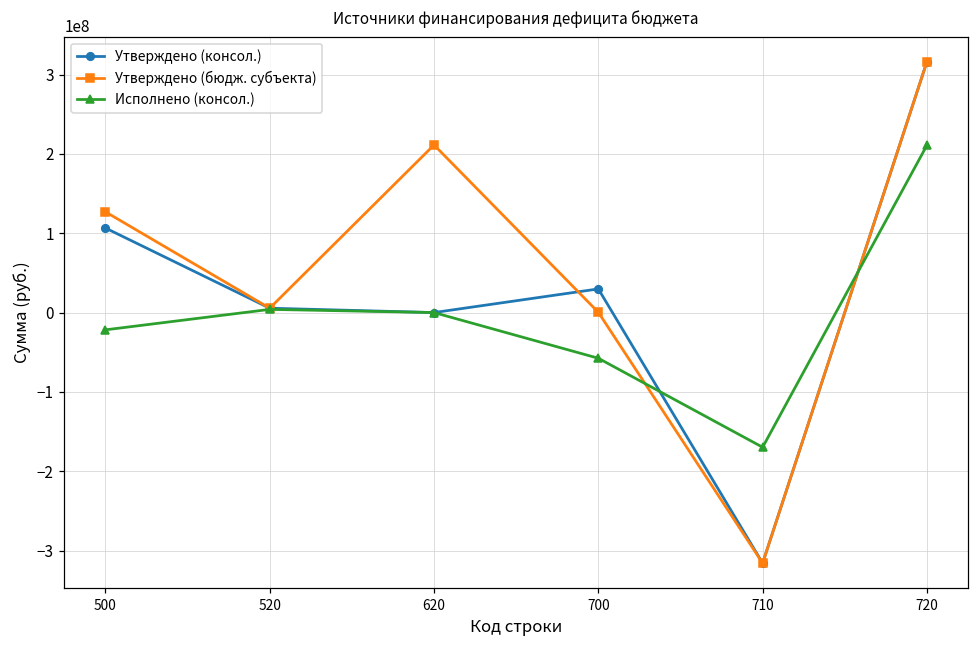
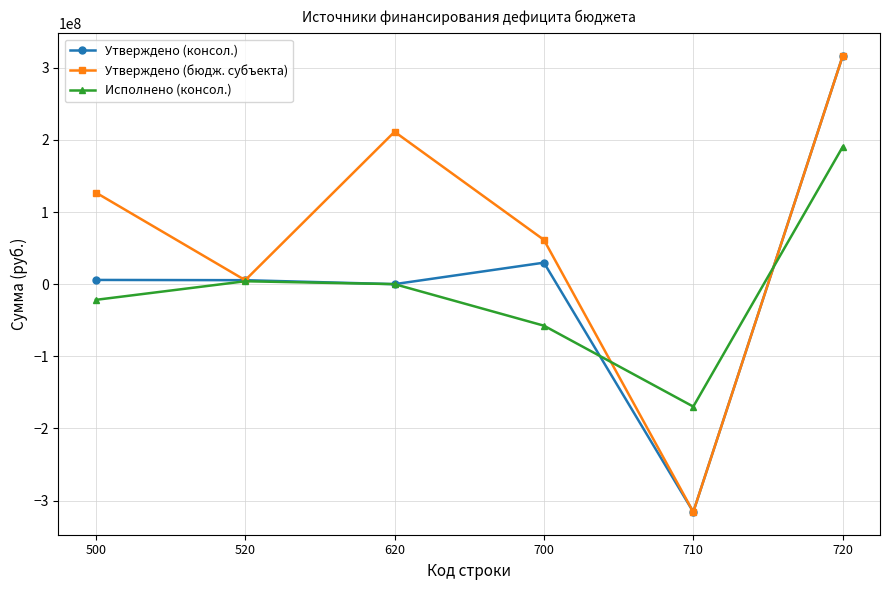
  {
    "Утверждено (консол.)": {
-     "500": 110000000,
+     "500": 10000000,
      "700": 30000000
    },
    "Утверждено (бюдж. субъекта)": {
      "500": 130000000,
      "620": 210000000,
-     "700": 0
+     "700": 60000000
    },
    "Исполнено (консол.)": {
      "500": -20000000,
      "700": -60000000,
      "710": -170000000,
-     "720": 210000000
+     "720": 190000000
    }
  }
